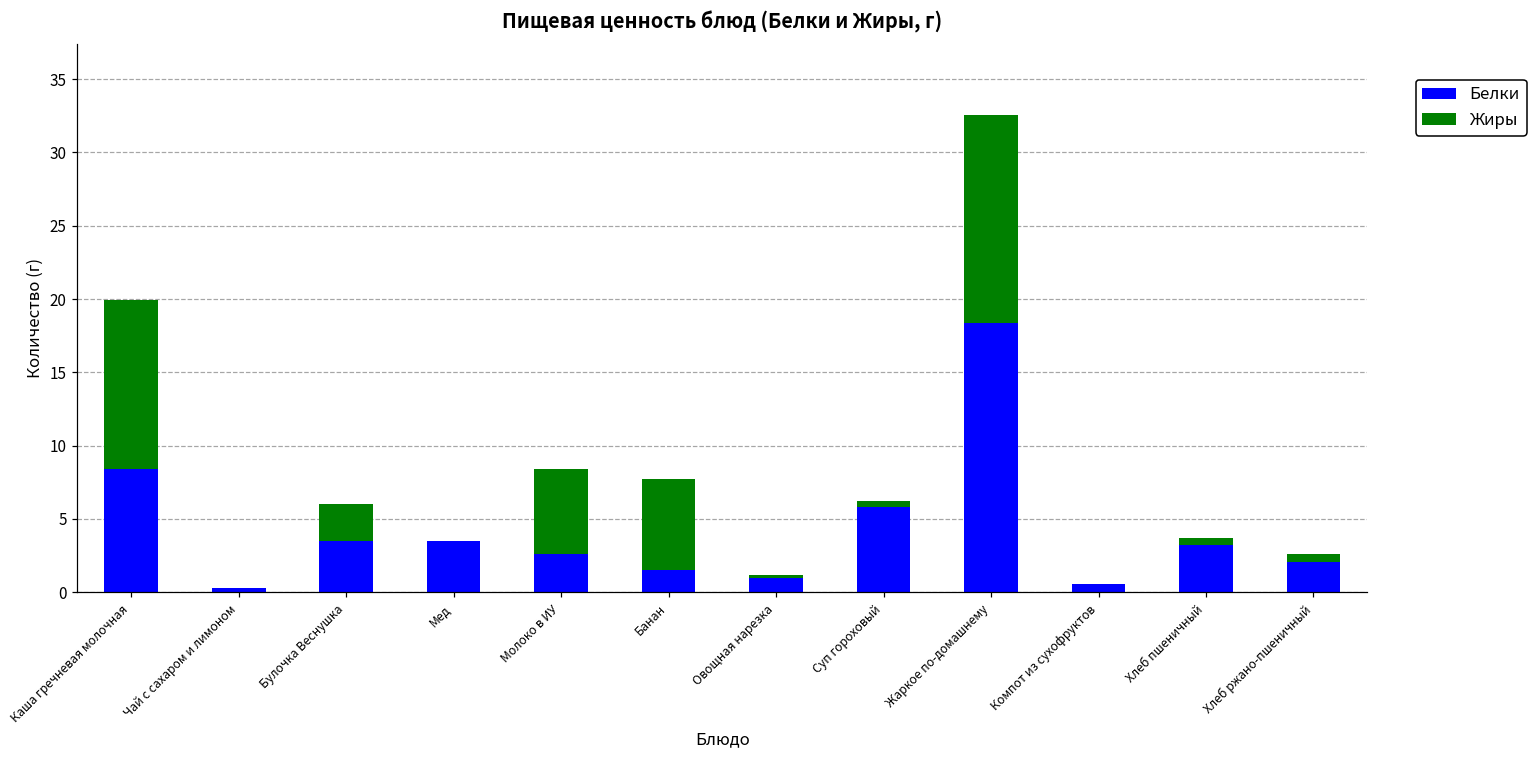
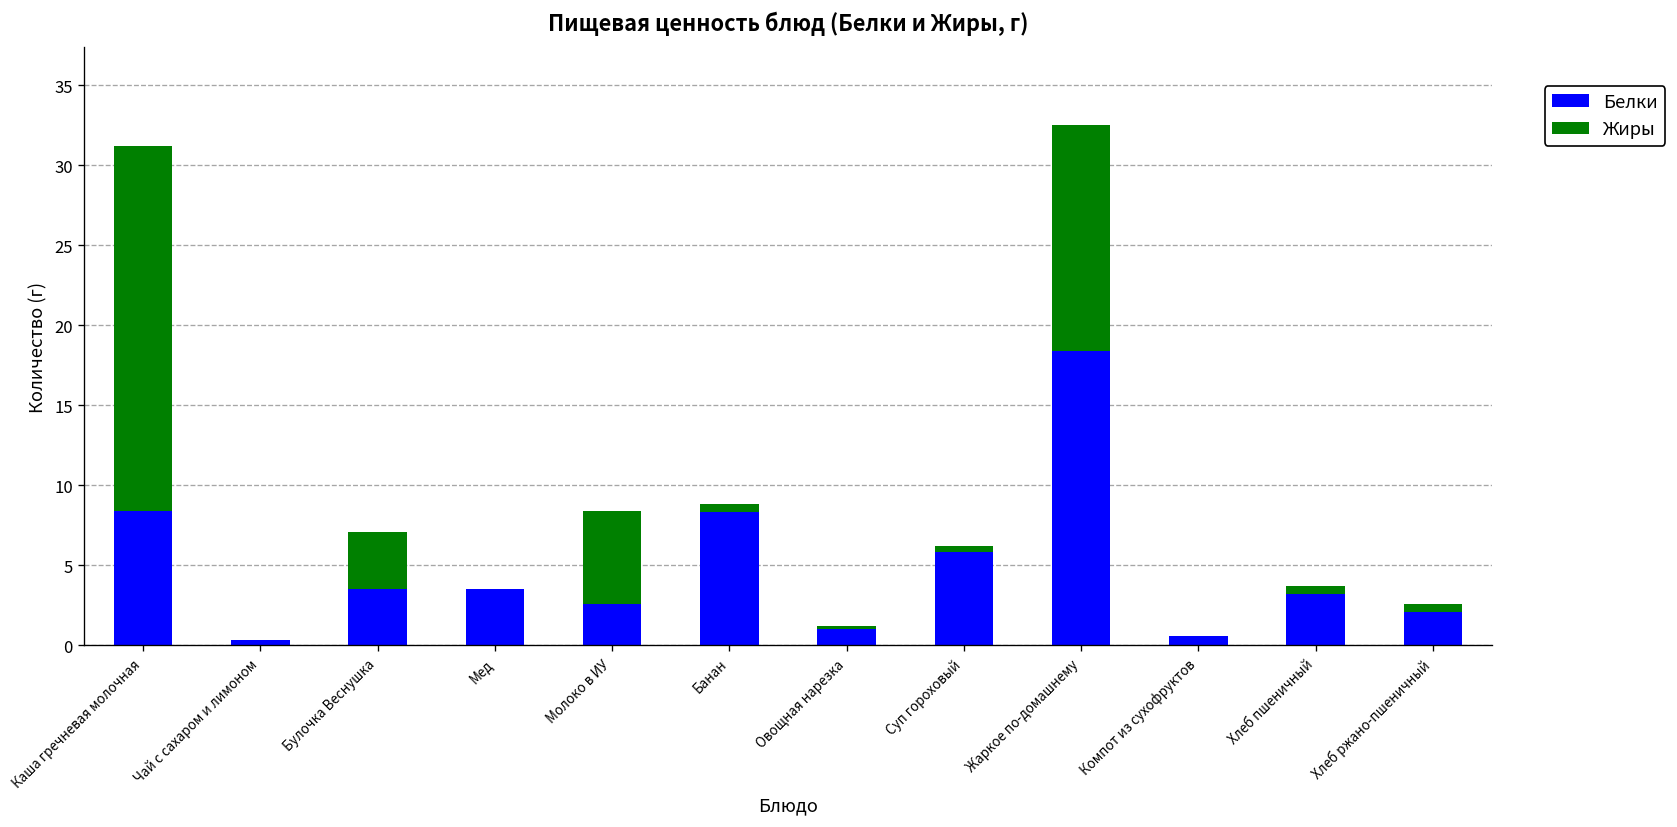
  {
    "Белки": {
      "Каша гречневая молочная": 8.4,
      "Чай с сахаром и лимоном": 0.3,
      "Булочка Веснушка": 3.5,
      "Мед": 3.5,
      "Молоко в ИУ": 2.6,
-     "Банан": 1.5,
+     "Банан": 8.3,
      "Овощная нарезка": 1.0,
      "Суп гороховый": 5.8,
      "Жаркое по-домашнему": 18.4,
      "Компот из сухофруктов": 0.6,
      "Хлеб пшеничный": 3.2,
      "Хлеб ржано-пшеничный": 2.1
    },
    "Жиры": {
-     "Каша гречневая молочная": 11.5,
+     "Каша гречневая молочная": 22.8,
      "Чай с сахаром и лимоном": 0.0,
-     "Булочка Веснушка": 2.5,
+     "Булочка Веснушка": 3.6,
      "Мед": 0.0,
      "Молоко в ИУ": 5.8,
-     "Банан": 6.2,
+     "Банан": 0.5,
      "Овощная нарезка": 0.2,
      "Суп гороховый": 0.4,
      "Жаркое по-домашнему": 14.1,
      "Компот из сухофруктов": 0.0,
      "Хлеб пшеничный": 0.5,
      "Хлеб ржано-пшеничный": 0.5
    }
  }
